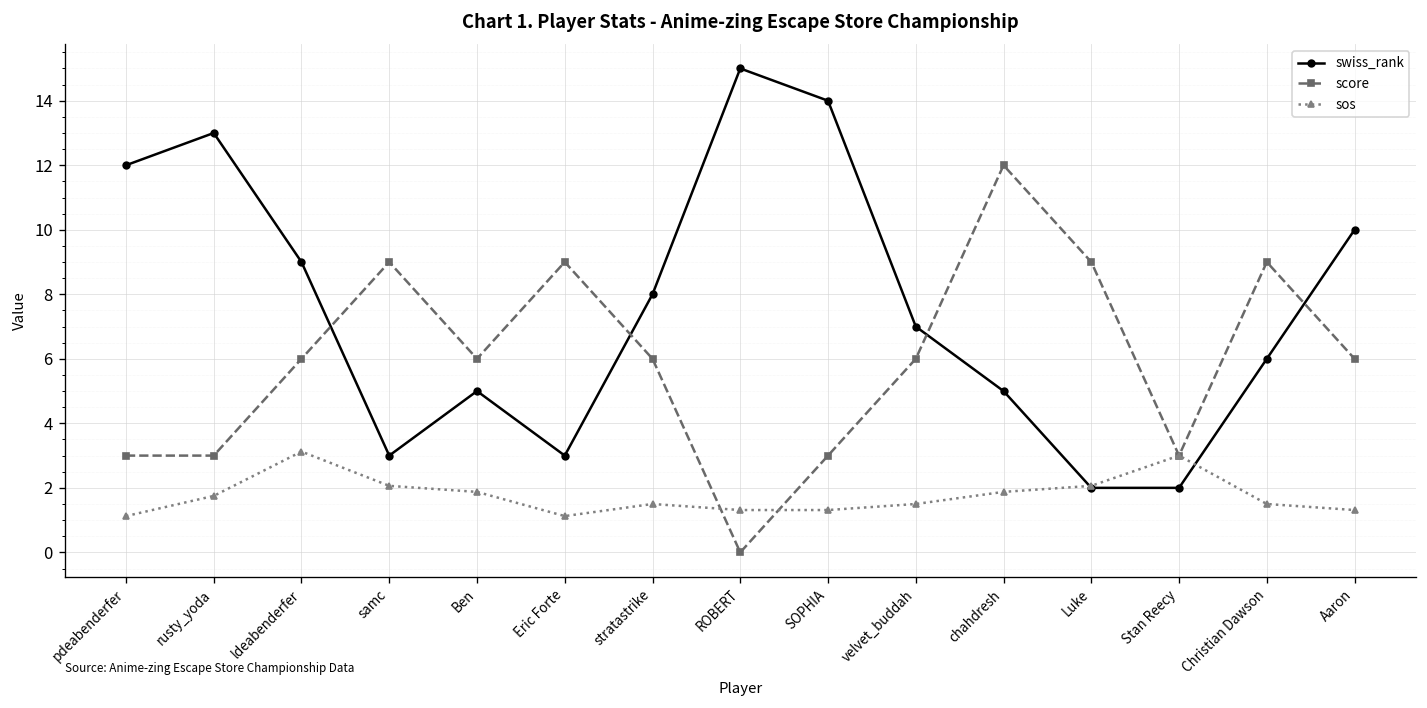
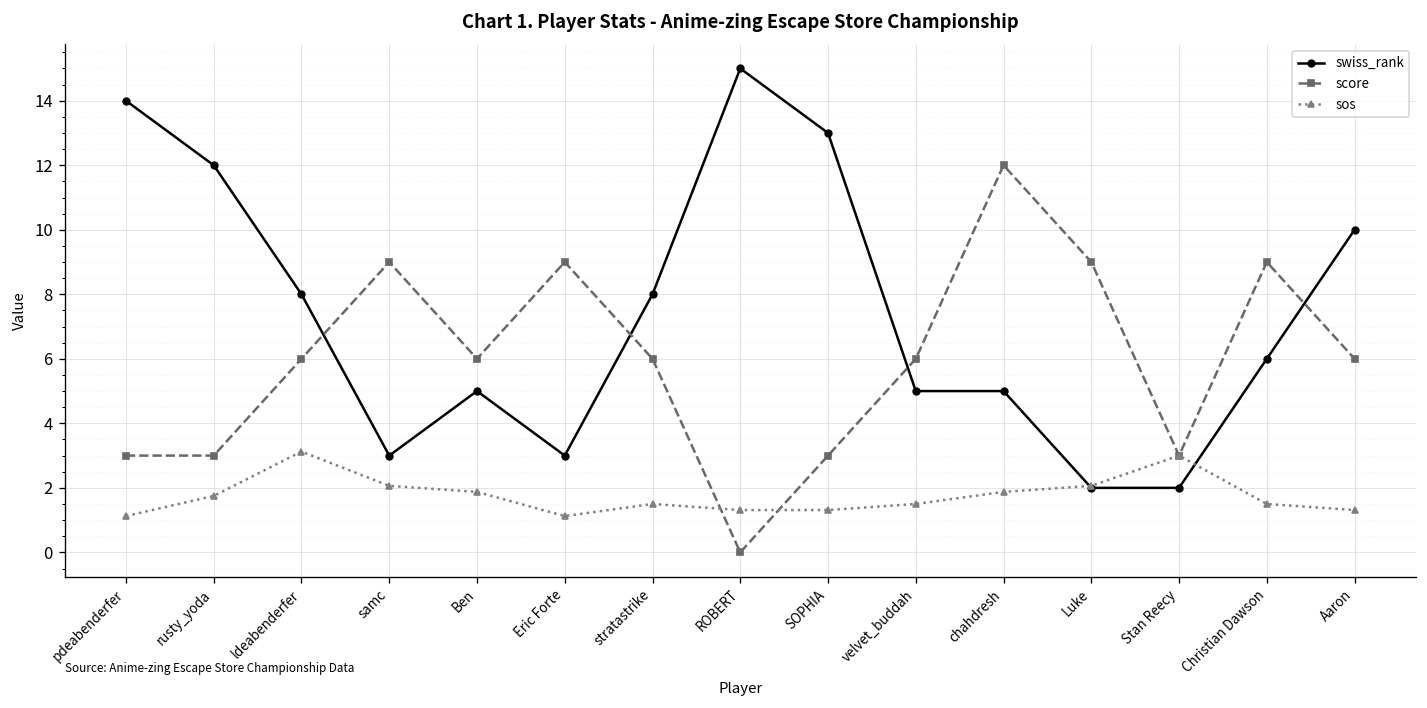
  {
    "swiss_rank": {
-     "pdeabenderfer": 12,
-     "rusty_yoda": 13,
-     "ldeabenderfer": 9,
+     "pdeabenderfer": 14,
+     "rusty_yoda": 12,
+     "ldeabenderfer": 8,
      "samc": 3,
      "Ben": 5,
      "Eric Forte": 3,
      "stratastrike": 8,
      "ROBERT": 15,
-     "SOPHIA": 14,
-     "velvet_buddah": 7,
+     "SOPHIA": 13,
+     "velvet_buddah": 5,
      "chahdresh": 5,
      "Stan Reecy": 2,
      "Christian Dawson": 6,
      "Aaron": 10
    }
  }
